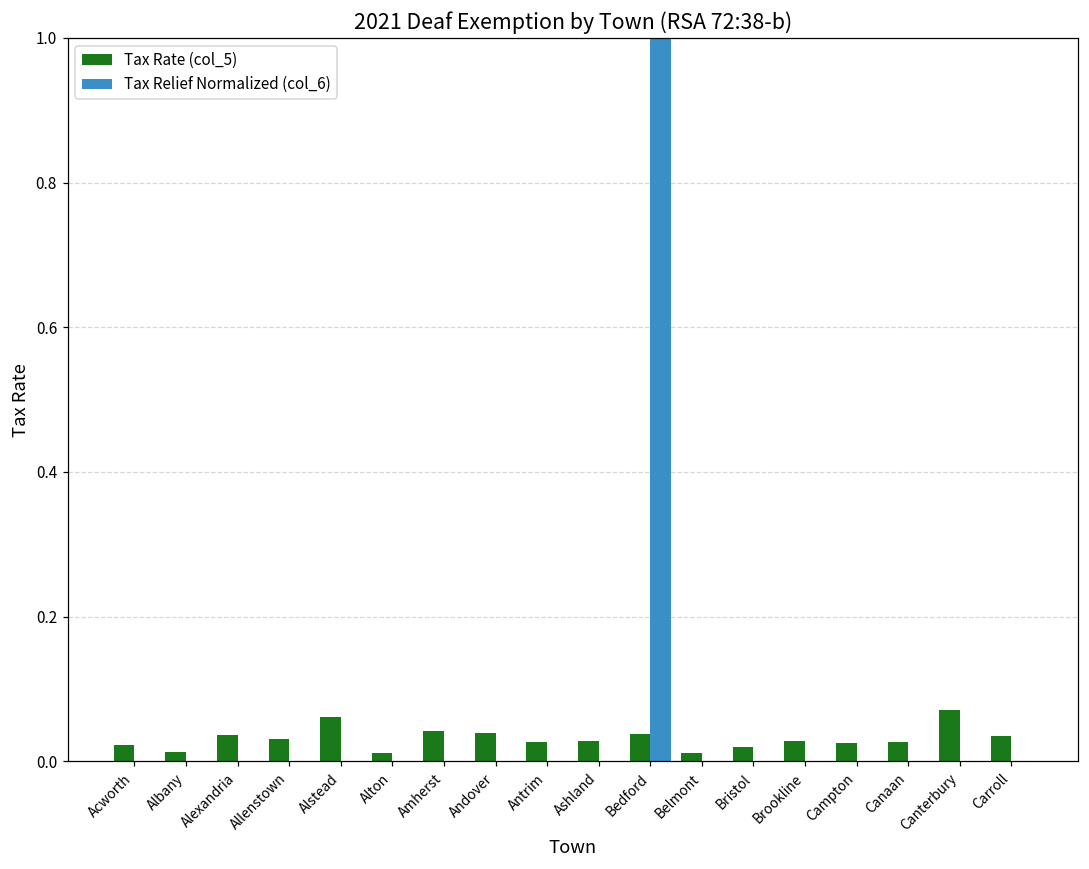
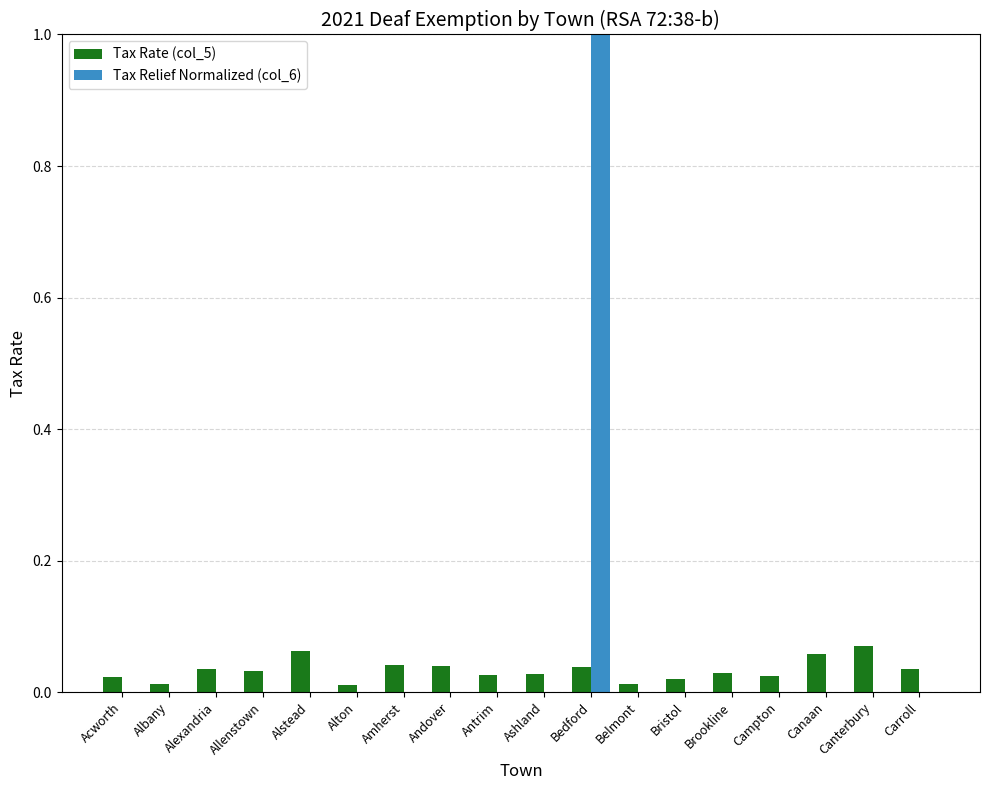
  {
    "Tax Rate (col_5)": {
      "Acworth": 0.02,
      "Albany": 0.01,
      "Alexandria": 0.04,
      "Allenstown": 0.03,
      "Alstead": 0.06,
      "Alton": 0.01,
      "Amherst": 0.04,
      "Andover": 0.04,
      "Antrim": 0.03,
      "Ashland": 0.03,
      "Bedford": 0.04,
      "Belmont": 0.01,
      "Bristol": 0.02,
      "Brookline": 0.03,
      "Campton": 0.02,
-     "Canaan": 0.03,
+     "Canaan": 0.06,
      "Canterbury": 0.07,
      "Carroll": 0.04
    },
    "Tax Relief Normalized (col_6)": {
      "Acworth": 0.00,
      "Albany": 0.00,
      "Alexandria": 0.00,
      "Allenstown": 0.00,
      "Alstead": 0.00,
      "Alton": 0.00,
      "Amherst": 0.00,
      "Andover": 0.00,
      "Antrim": 0.00,
      "Ashland": 0.00,
      "Bedford": 1.00,
      "Belmont": 0.00,
      "Bristol": 0.00,
      "Brookline": 0.00,
      "Campton": 0.00,
      "Canaan": 0.00,
      "Canterbury": 0.00,
      "Carroll": 0.00
    }
  }
